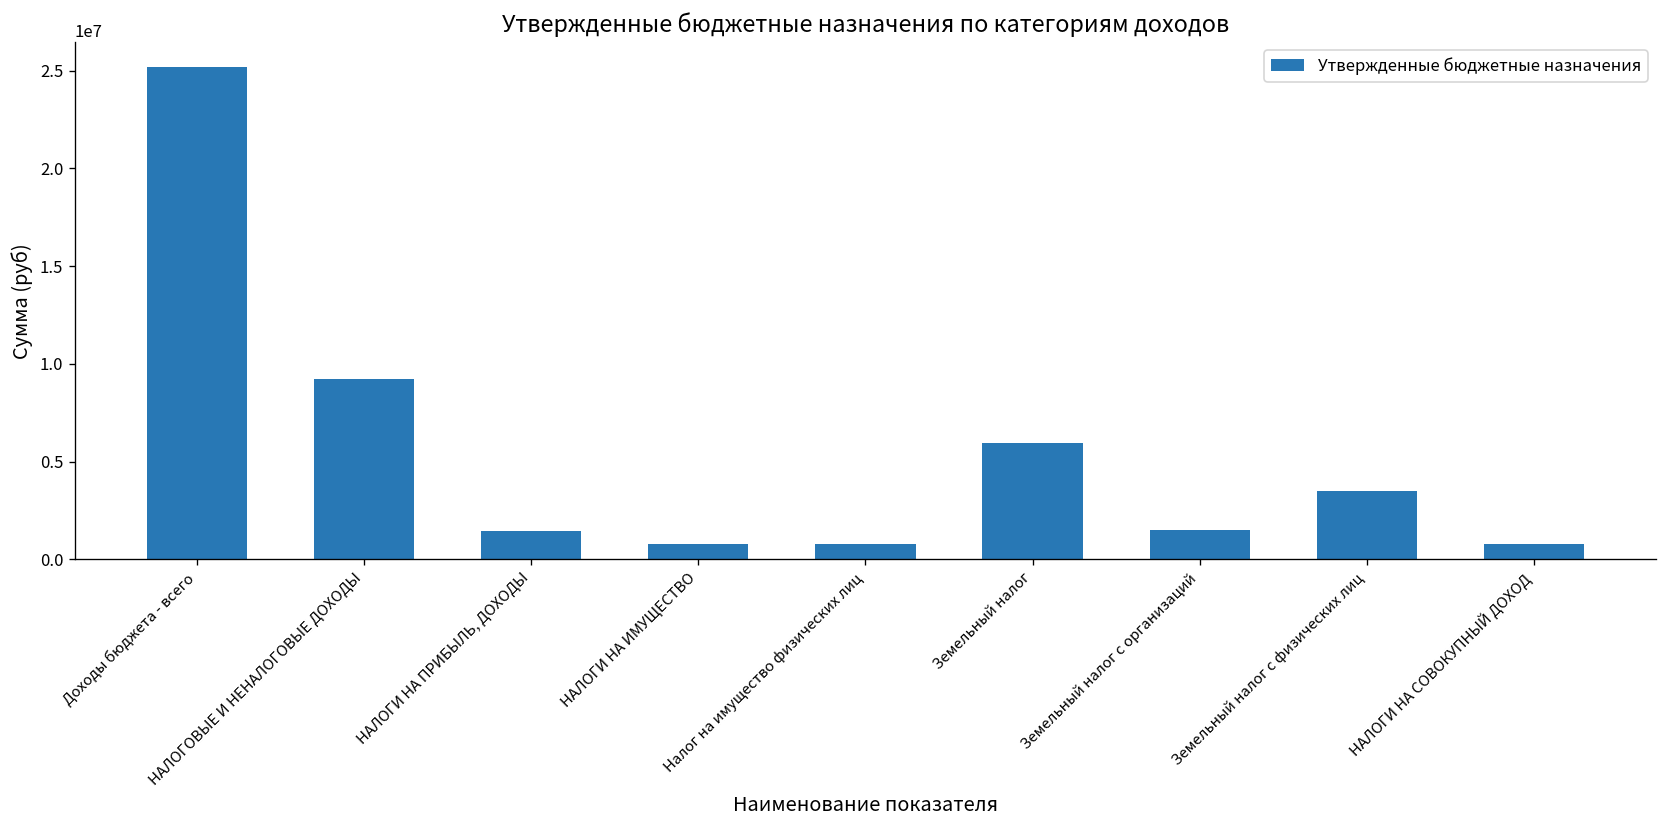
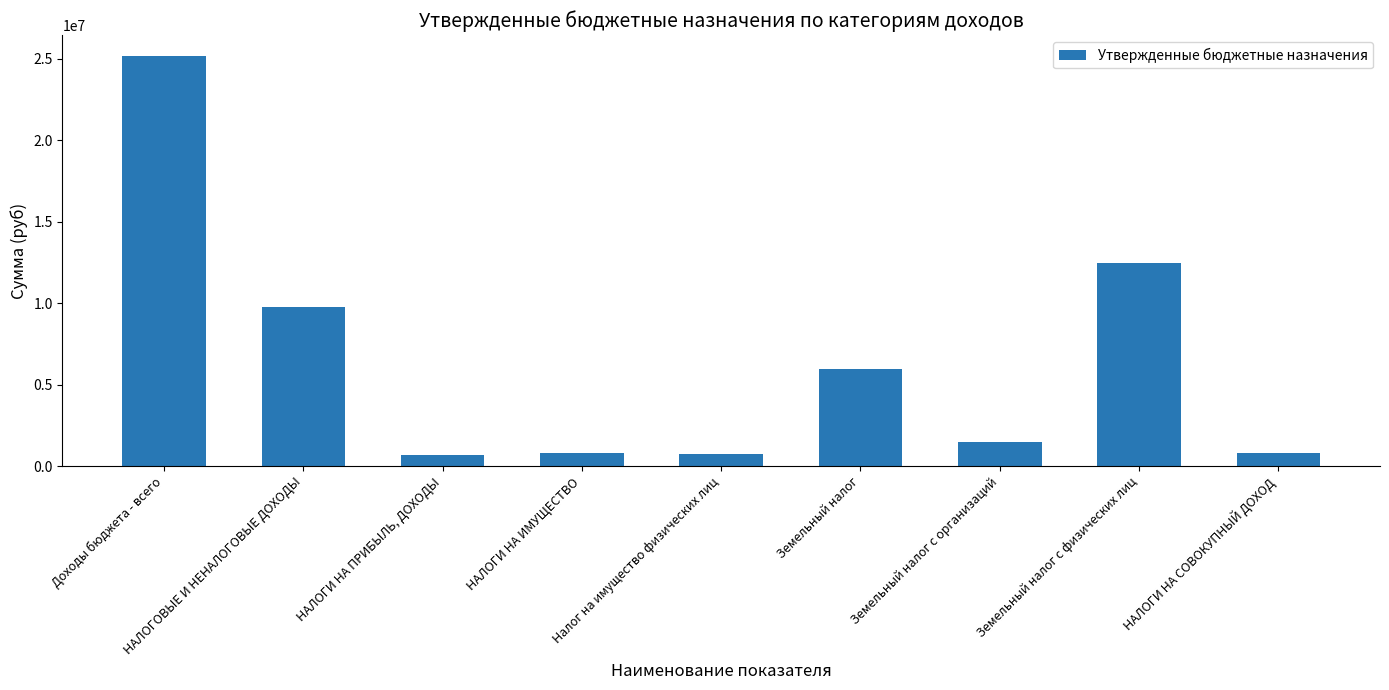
  {
    "Доходы бюджета - всего": 25200000,
-   "НАЛОГОВЫЕ И НЕНАЛОГОВЫЕ ДОХОДЫ": 9200000,
-   "НАЛОГИ НА ПРИБЫЛЬ, ДОХОДЫ": 1500000,
+   "НАЛОГОВЫЕ И НЕНАЛОГОВЫЕ ДОХОДЫ": 9700000,
+   "НАЛОГИ НА ПРИБЫЛЬ, ДОХОДЫ": 700000,
    "НАЛОГИ НА ИМУЩЕСТВО": 800000,
    "Налог на имущество физических лиц": 800000,
    "Земельный налог": 6000000,
    "Земельный налог с организаций": 1500000,
-   "Земельный налог с физических лиц": 3500000,
+   "Земельный налог с физических лиц": 12500000,
    "НАЛОГИ НА СОВОКУПНЫЙ ДОХОД": 800000
  }
